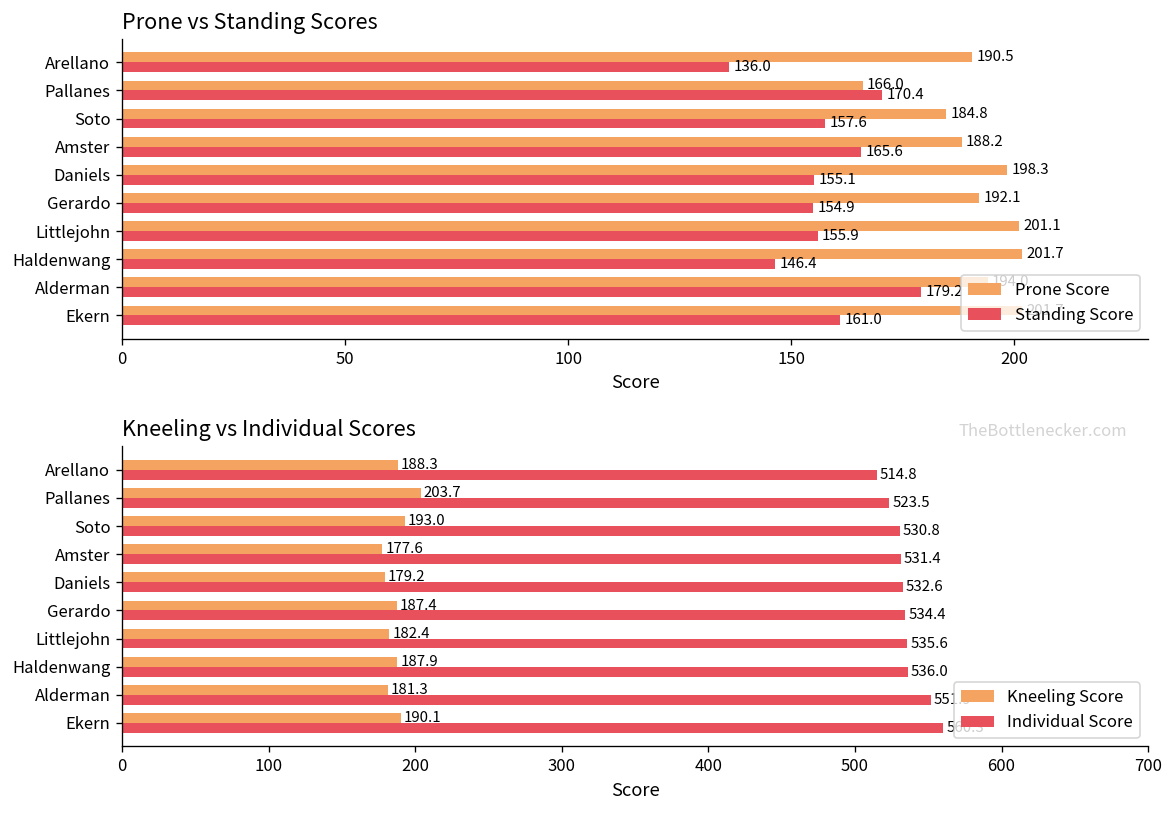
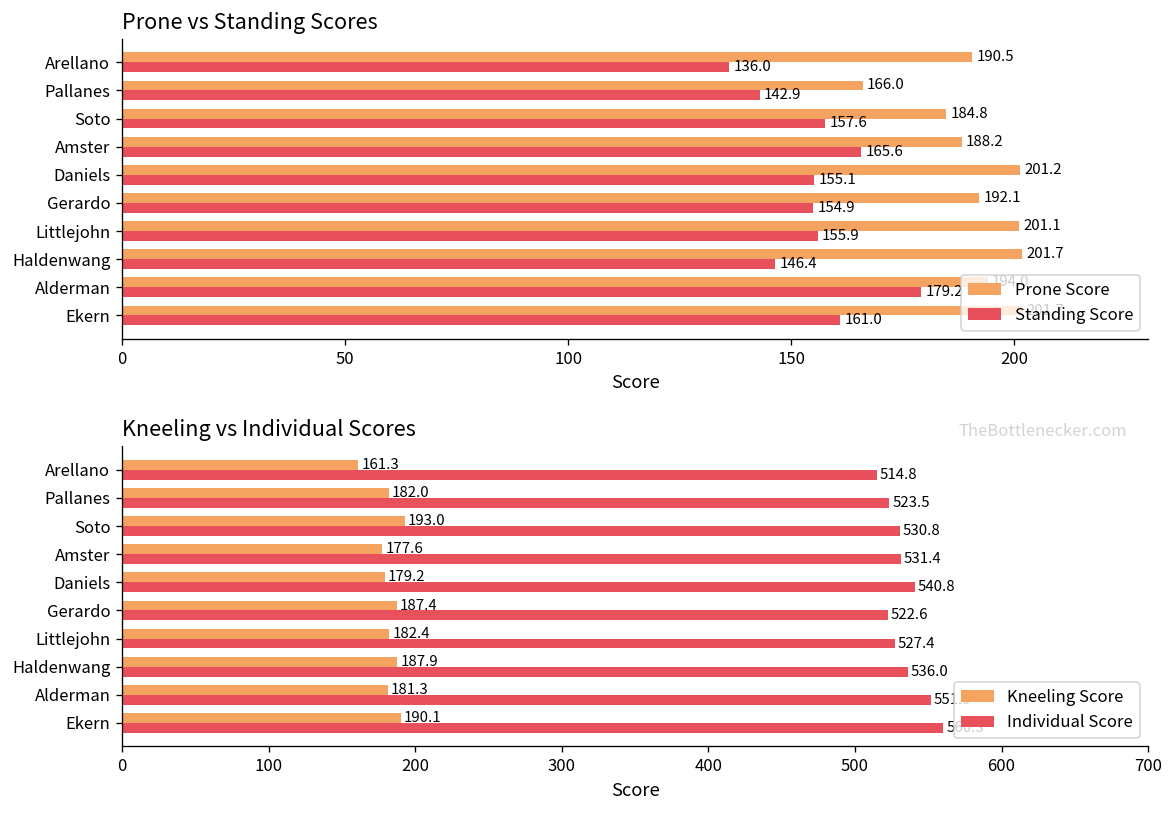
  {
    "Prone vs Standing Scores": {
      "Prone Score": {
        "Arellano": 190.5,
        "Pallanes": 166.0,
        "Soto": 184.8,
        "Amster": 188.2,
-       "Daniels": 198.3,
+       "Daniels": 201.2,
        "Gerardo": 192.1,
        "Littlejohn": 201.1,
        "Haldenwang": 201.7
      },
      "Standing Score": {
        "Arellano": 136.0,
-       "Pallanes": 170.4,
+       "Pallanes": 142.9,
        "Soto": 157.6,
        "Amster": 165.6,
        "Daniels": 155.1,
        "Gerardo": 154.9,
        "Littlejohn": 155.9,
        "Haldenwang": 146.4,
        "Ekern": 161.0
      }
    },
    "Kneeling vs Individual Scores": {
      "Kneeling Score": {
-       "Arellano": 188.3,
-       "Pallanes": 203.7,
+       "Arellano": 161.3,
+       "Pallanes": 182.0,
        "Soto": 193.0,
        "Amster": 177.6,
        "Daniels": 179.2,
        "Gerardo": 187.4,
        "Littlejohn": 182.4,
        "Haldenwang": 187.9,
        "Alderman": 181.3,
        "Ekern": 190.1
      },
      "Individual Score": {
        "Arellano": 514.8,
        "Pallanes": 523.5,
        "Soto": 530.8,
        "Amster": 531.4,
-       "Daniels": 532.6,
-       "Gerardo": 534.4,
-       "Littlejohn": 535.6,
+       "Daniels": 540.8,
+       "Gerardo": 522.6,
+       "Littlejohn": 527.4,
        "Haldenwang": 536.0
      }
    }
  }
